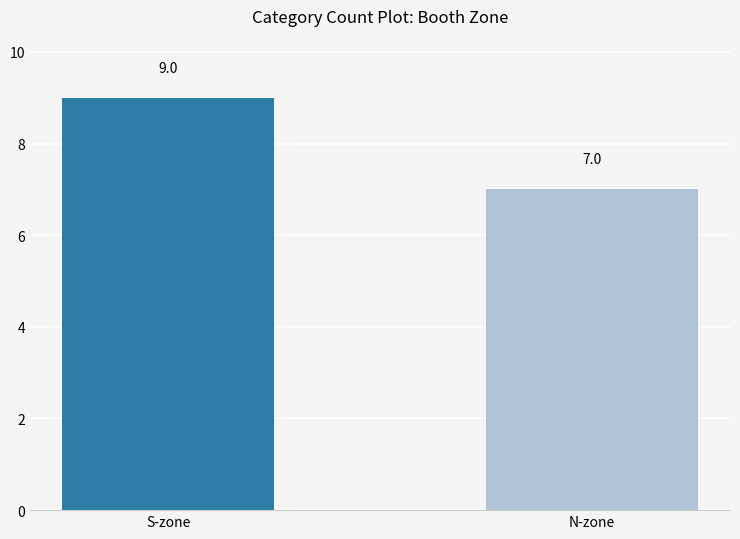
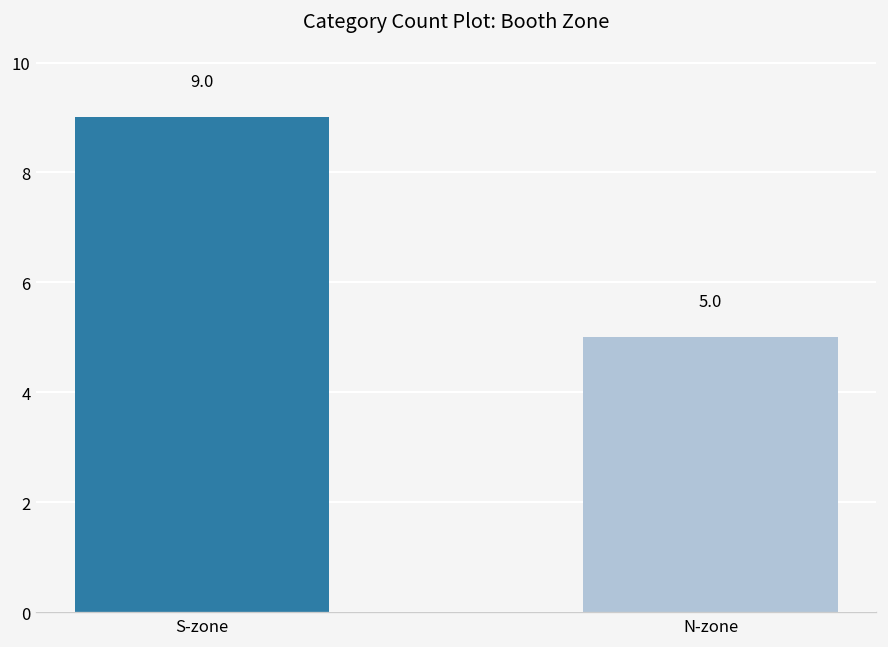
  {
    "S-zone": 9.0,
-   "N-zone": 7.0
+   "N-zone": 5.0
  }
